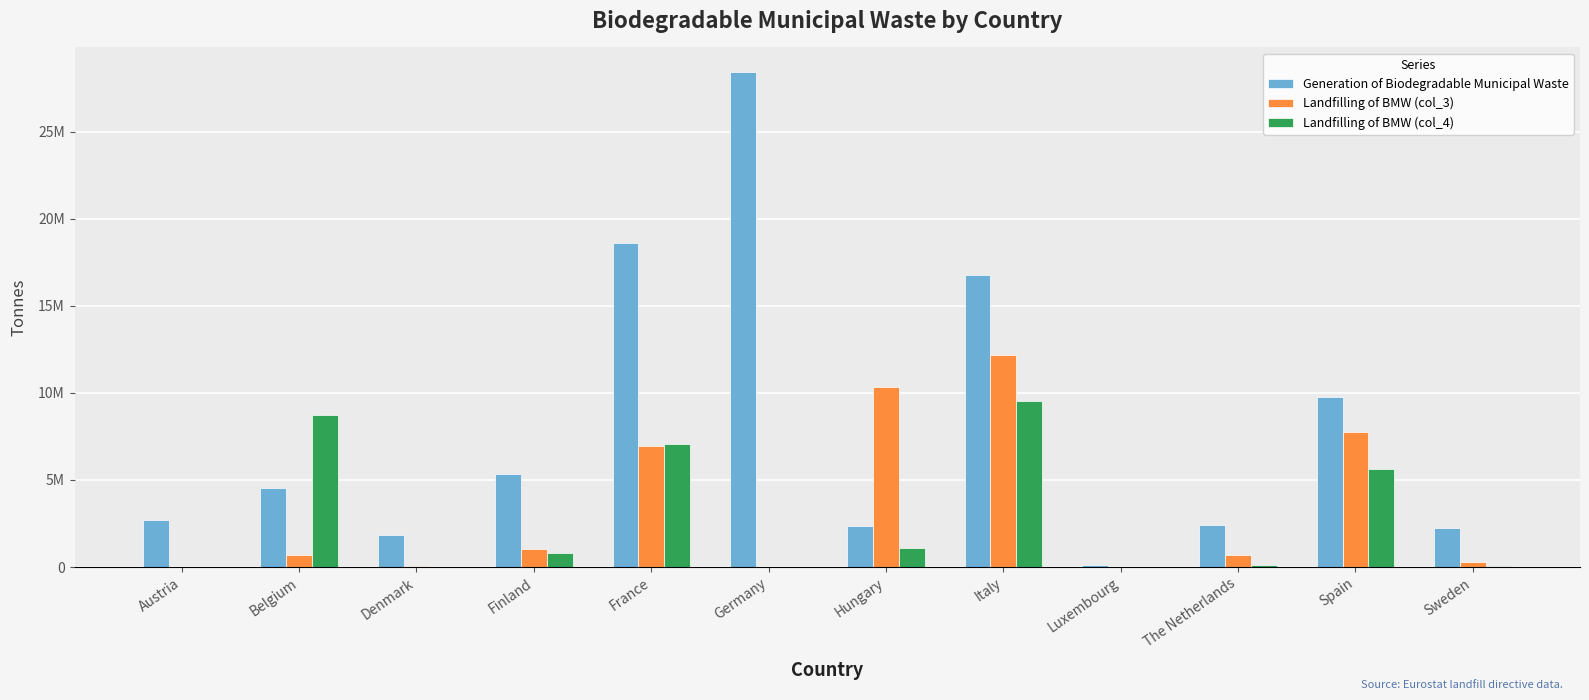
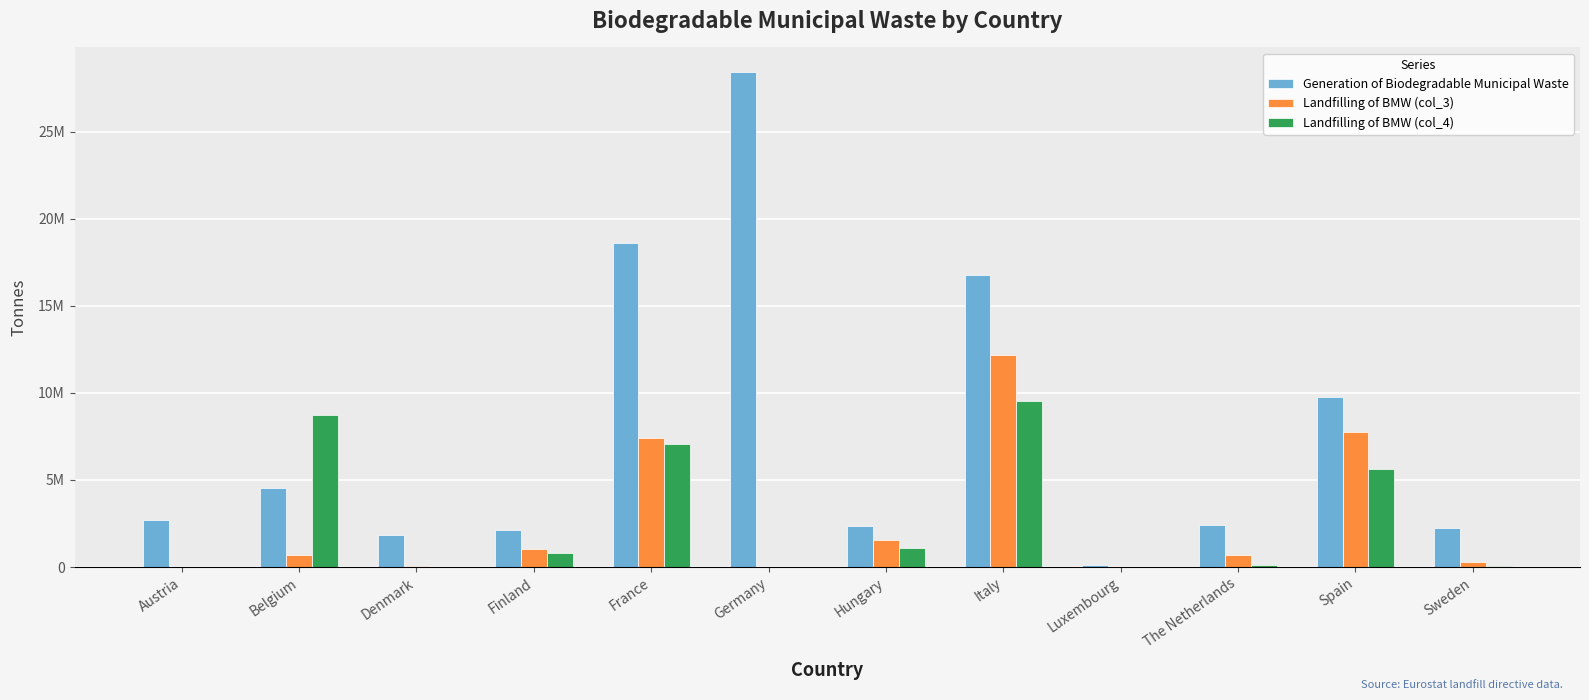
  {
    "Generation of Biodegradable Municipal Waste": {
      "Austria": 2700000,
      "Belgium": 4500000,
      "Denmark": 1800000,
-     "Finland": 5300000,
+     "Finland": 2100000,
      "France": 18600000,
      "Germany": 28400000,
      "Hungary": 2300000,
      "Italy": 16800000,
      "The Netherlands": 2400000,
      "Spain": 9800000,
      "Sweden": 2200000
    },
    "Landfilling of BMW (col_3)": {
      "Belgium": 700000,
      "Finland": 1000000,
-     "France": 6900000,
+     "France": 7400000,
      "Germany": 0,
-     "Hungary": 10300000,
+     "Hungary": 1500000,
      "Italy": 12200000,
      "The Netherlands": 700000,
      "Spain": 7800000,
      "Sweden": 300000
    },
    "Landfilling of BMW (col_4)": {
      "Austria": 0,
      "Belgium": 8700000,
      "Finland": 800000,
      "France": 7000000,
      "Germany": 0,
      "Hungary": 1100000,
      "Italy": 9600000,
      "Spain": 5600000
    }
  }
